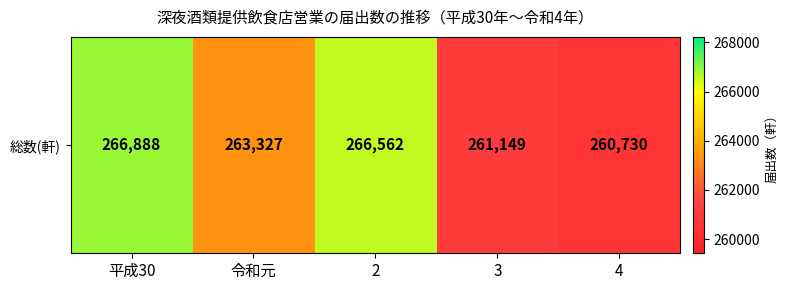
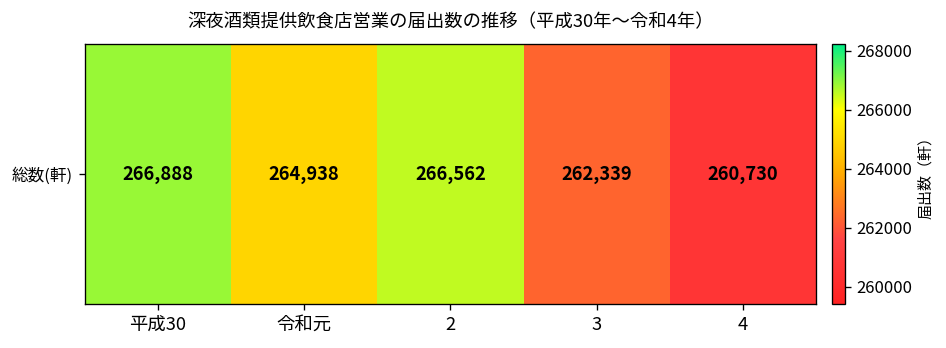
  {
    "総数(軒)": {
      "平成30": "266,888",
-     "令和元": "263,327",
+     "令和元": "264,938",
      "2": "266,562",
-     "3": "261,149",
+     "3": "262,339",
      "4": "260,730"
    }
  }
